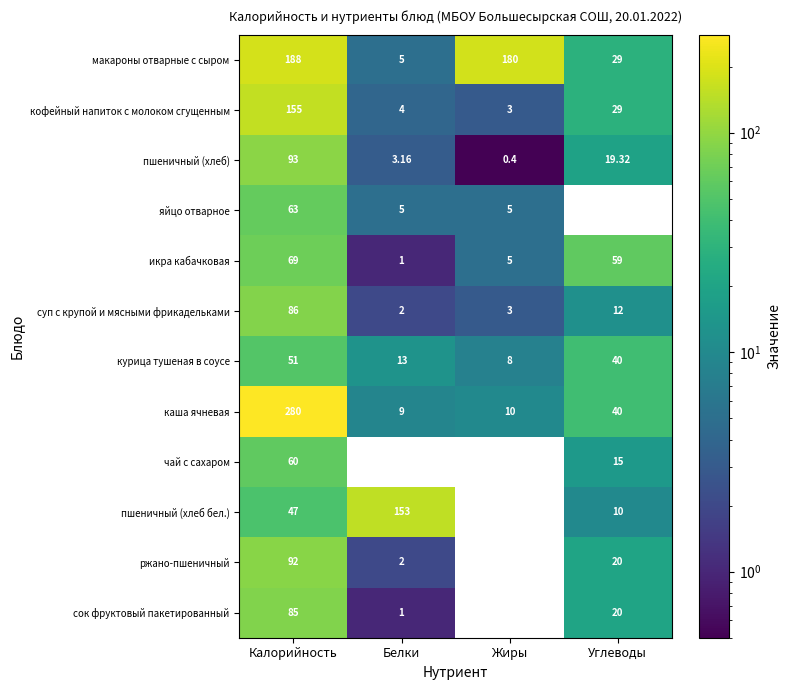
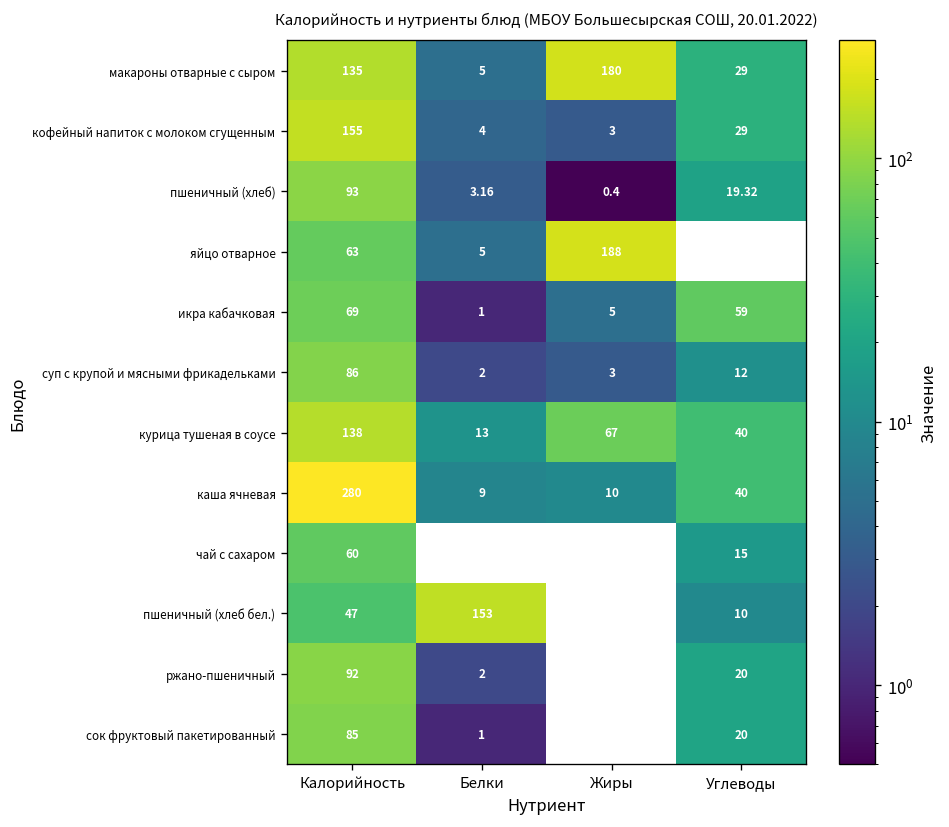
  {
    "макароны отварные с сыром": {
-     "Калорийность": 188,
+     "Калорийность": 135,
      "Белки": 5,
      "Жиры": 180,
      "Углеводы": 29
    },
    "кофейный напиток с молоком сгущенным": {
      "Калорийность": 155,
      "Белки": 4,
      "Жиры": 3,
      "Углеводы": 29
    },
    "пшеничный (хлеб)": {
      "Калорийность": 93,
      "Белки": 3.16,
      "Жиры": 0.4,
      "Углеводы": 19.32
    },
    "яйцо отварное": {
      "Калорийность": 63,
      "Белки": 5,
-     "Жиры": 5
+     "Жиры": 188
    },
    "икра кабачковая": {
      "Калорийность": 69,
      "Белки": 1,
      "Жиры": 5,
      "Углеводы": 59
    },
    "суп с крупой и мясными фрикадельками": {
      "Калорийность": 86,
      "Белки": 2,
      "Жиры": 3,
      "Углеводы": 12
    },
    "курица тушеная в соусе": {
-     "Калорийность": 51,
+     "Калорийность": 138,
      "Белки": 13,
-     "Жиры": 8,
+     "Жиры": 67,
      "Углеводы": 40
    },
    "каша ячневая": {
      "Калорийность": 280,
      "Белки": 9,
      "Жиры": 10,
      "Углеводы": 40
    },
    "чай с сахаром": {
      "Калорийность": 60,
      "Углеводы": 15
    },
    "пшеничный (хлеб бел.)": {
      "Калорийность": 47,
      "Белки": 153,
      "Углеводы": 10
    },
    "ржано-пшеничный": {
      "Калорийность": 92,
      "Белки": 2,
      "Углеводы": 20
    },
    "сок фруктовый пакетированный": {
      "Калорийность": 85,
      "Белки": 1,
      "Углеводы": 20
    }
  }
